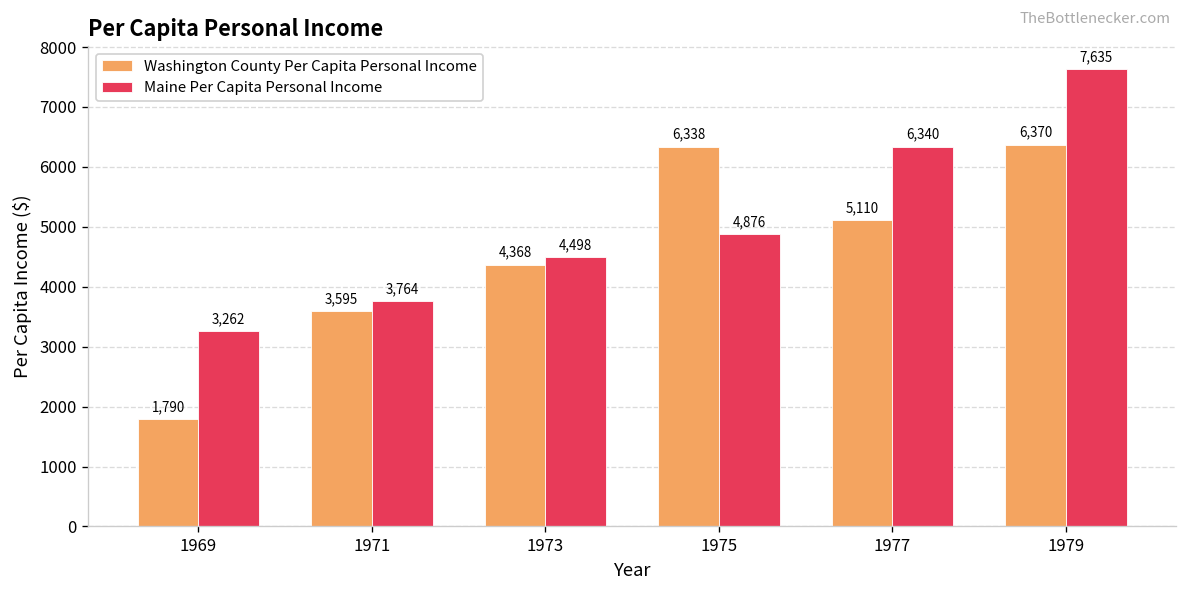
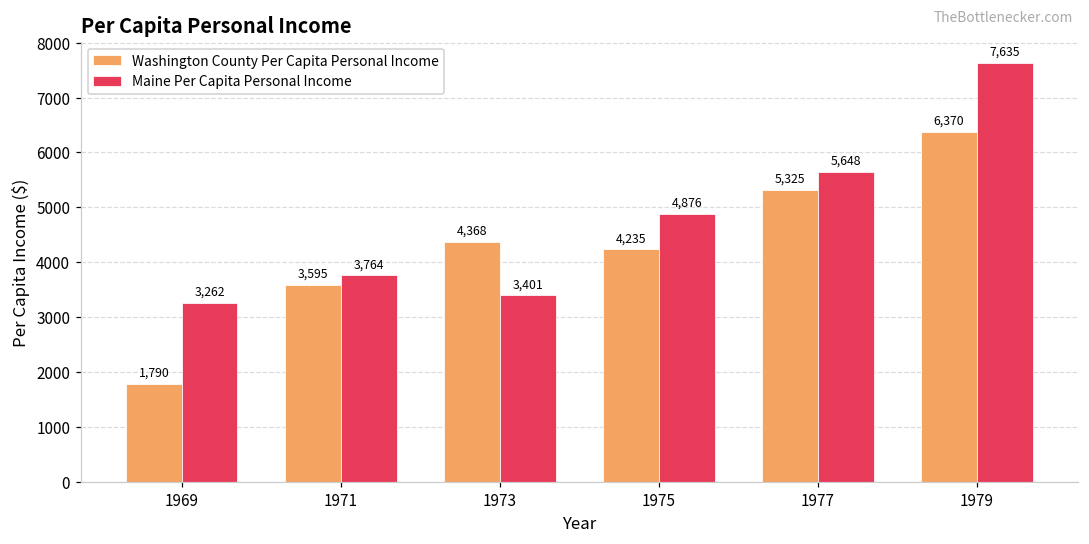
  {
    "Washington County Per Capita Personal Income": {
      "1969": "1,790",
      "1971": "3,595",
      "1973": "4,368",
-     "1975": "6,338",
-     "1977": "5,110",
+     "1975": "4,235",
+     "1977": "5,325",
      "1979": "6,370"
    },
    "Maine Per Capita Personal Income": {
      "1969": "3,262",
      "1971": "3,764",
-     "1973": "4,498",
+     "1973": "3,401",
      "1975": "4,876",
-     "1977": "6,340",
+     "1977": "5,648",
      "1979": "7,635"
    }
  }
